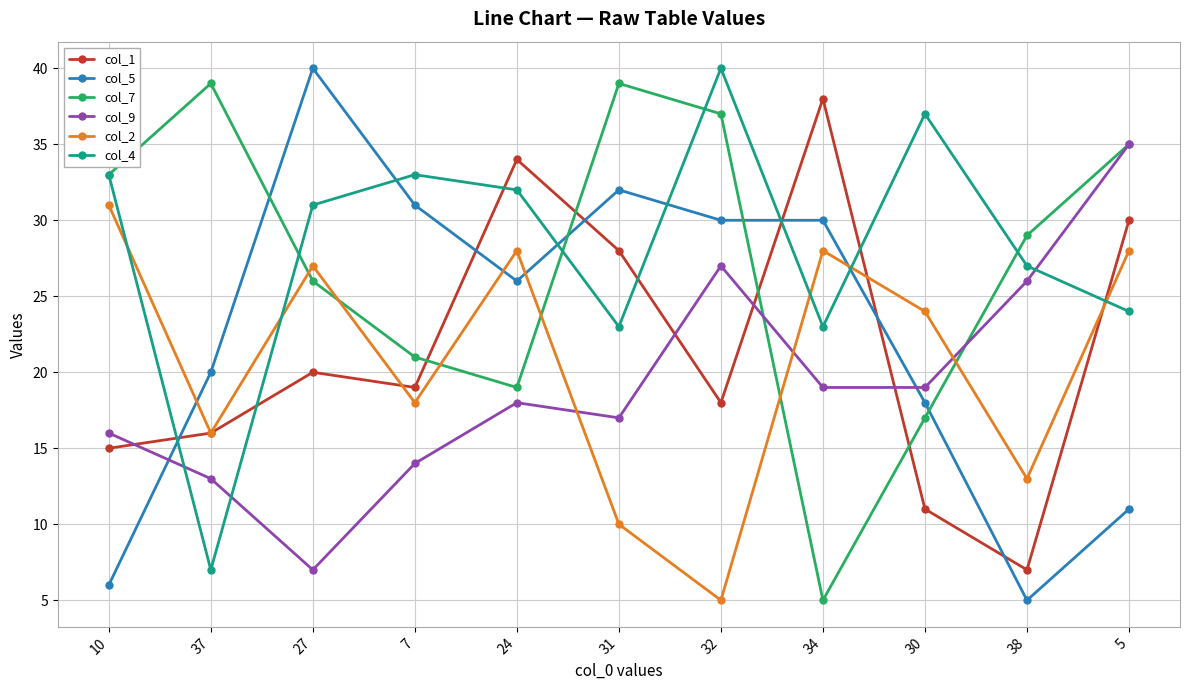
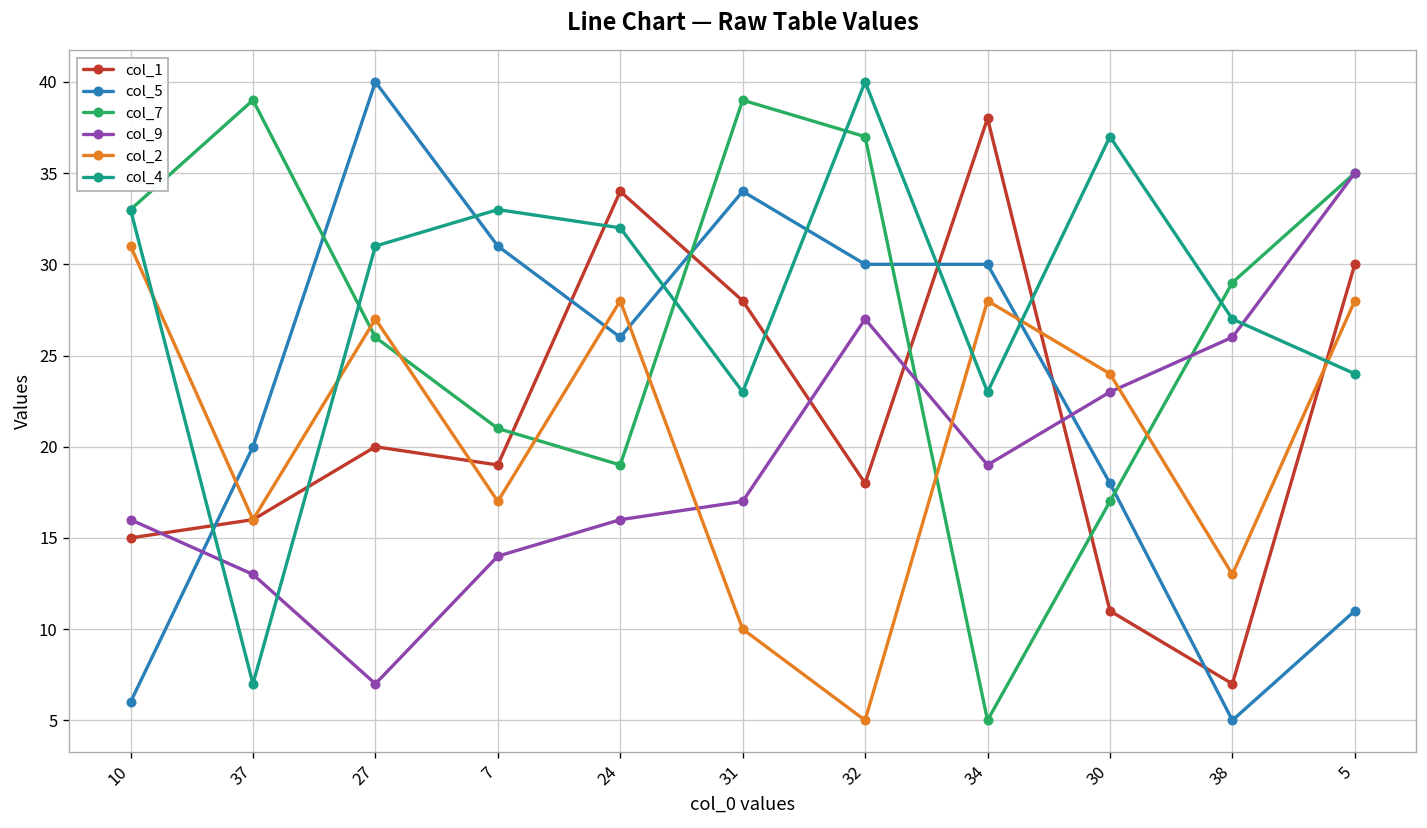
  {
    "col_1": {
      "10": 15,
      "27": 20,
      "7": 19,
      "24": 34,
      "31": 28,
      "32": 18,
      "34": 38,
      "30": 11,
      "38": 7,
      "5": 30
    },
    "col_5": {
      "10": 6,
      "37": 20,
      "27": 40,
      "7": 31,
      "24": 26,
-     "31": 32,
+     "31": 34,
      "32": 30,
      "34": 30,
      "30": 18,
      "38": 5,
      "5": 11
    },
    "col_9": {
      "10": 16,
      "37": 13,
      "27": 7,
      "7": 14,
-     "24": 18,
+     "24": 16,
      "31": 17,
      "32": 27,
      "34": 19,
-     "30": 19,
+     "30": 23,
      "38": 26
    },
    "col_2": {
      "10": 31,
      "27": 27,
-     "7": 18,
+     "7": 17,
      "24": 28,
      "31": 10,
      "32": 5,
      "34": 28,
      "30": 24,
      "38": 13,
      "5": 28
    }
  }
